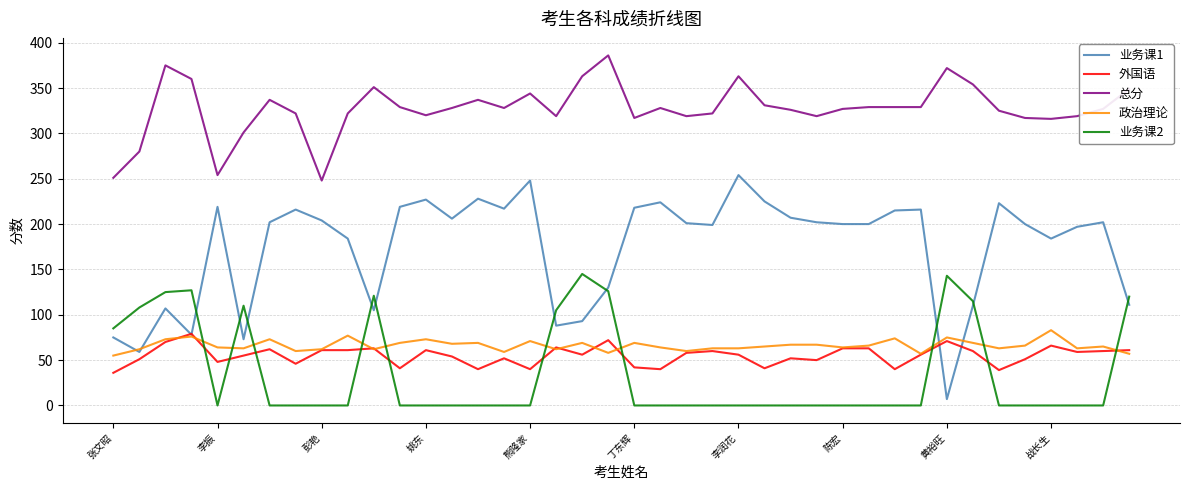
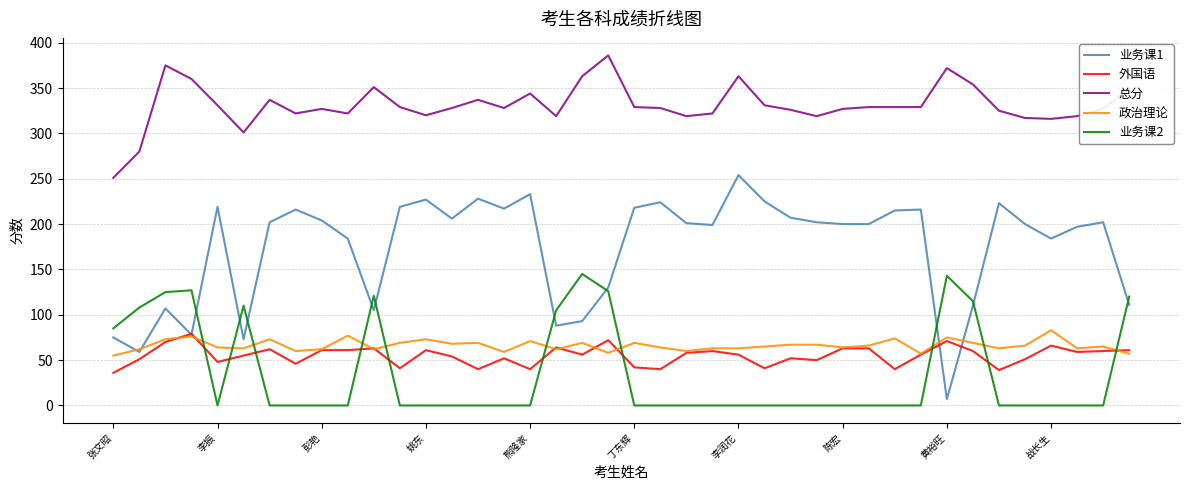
  {
    "业务课1": {
      "张文昭": 80,
      "李振": 220,
      "彭艳": 200,
      "姚东": 230,
-     "熊隆家": 250,
+     "熊隆家": 230,
      "丁东辉": 220,
      "李润花": 250,
      "陈宏": 200,
      "黄裕旺": 10,
      "战长生": 180
    },
    "外国语": {
      "张文昭": 40,
      "李振": 50,
      "姚东": 60,
      "熊隆家": 40,
      "丁东辉": 40,
      "李润花": 60,
      "黄裕旺": 70,
      "战长生": 70
    },
    "总分": {
      "张文昭": 250,
-     "李振": 250,
-     "彭艳": 250,
+     "李振": 330,
+     "彭艳": 330,
      "姚东": 320,
      "熊隆家": 340,
-     "丁东辉": 320,
+     "丁东辉": 330,
      "李润花": 360,
      "陈宏": 330,
      "黄裕旺": 370,
      "战长生": 320
    },
    "政治理论": {
      "张文昭": 60,
      "李振": 60,
      "姚东": 70,
      "熊隆家": 70,
      "丁东辉": 70,
      "李润花": 60,
      "黄裕旺": 80,
      "战长生": 80
    },
    "业务课2": {
      "张文昭": 90,
      "李振": 0,
      "彭艳": 0,
      "姚东": 0,
      "熊隆家": 0,
      "丁东辉": 0,
      "李润花": 0,
      "陈宏": 0,
      "黄裕旺": 140,
      "战长生": 0
    }
  }
